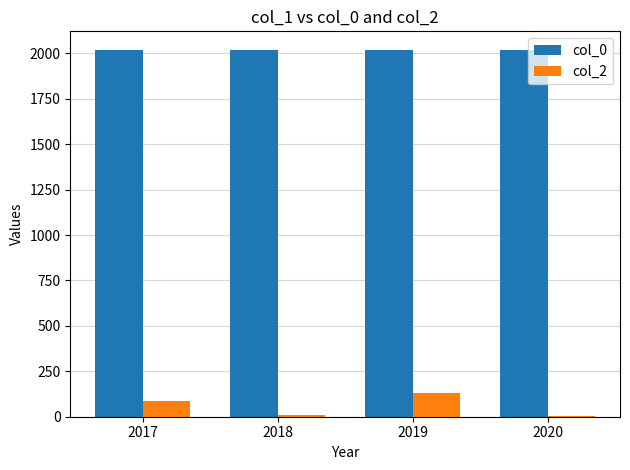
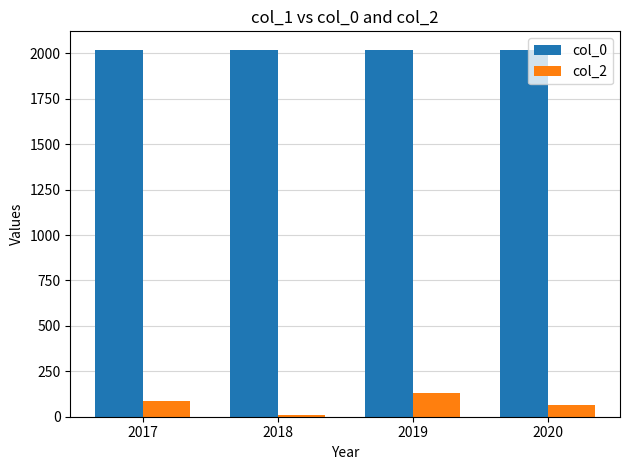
  {
    "col_0": {
      "2017": 2020,
      "2018": 2020,
      "2019": 2020,
      "2020": 2020
    },
    "col_2": {
      "2017": 90,
      "2019": 130,
-     "2020": 10
+     "2020": 70
    }
  }
